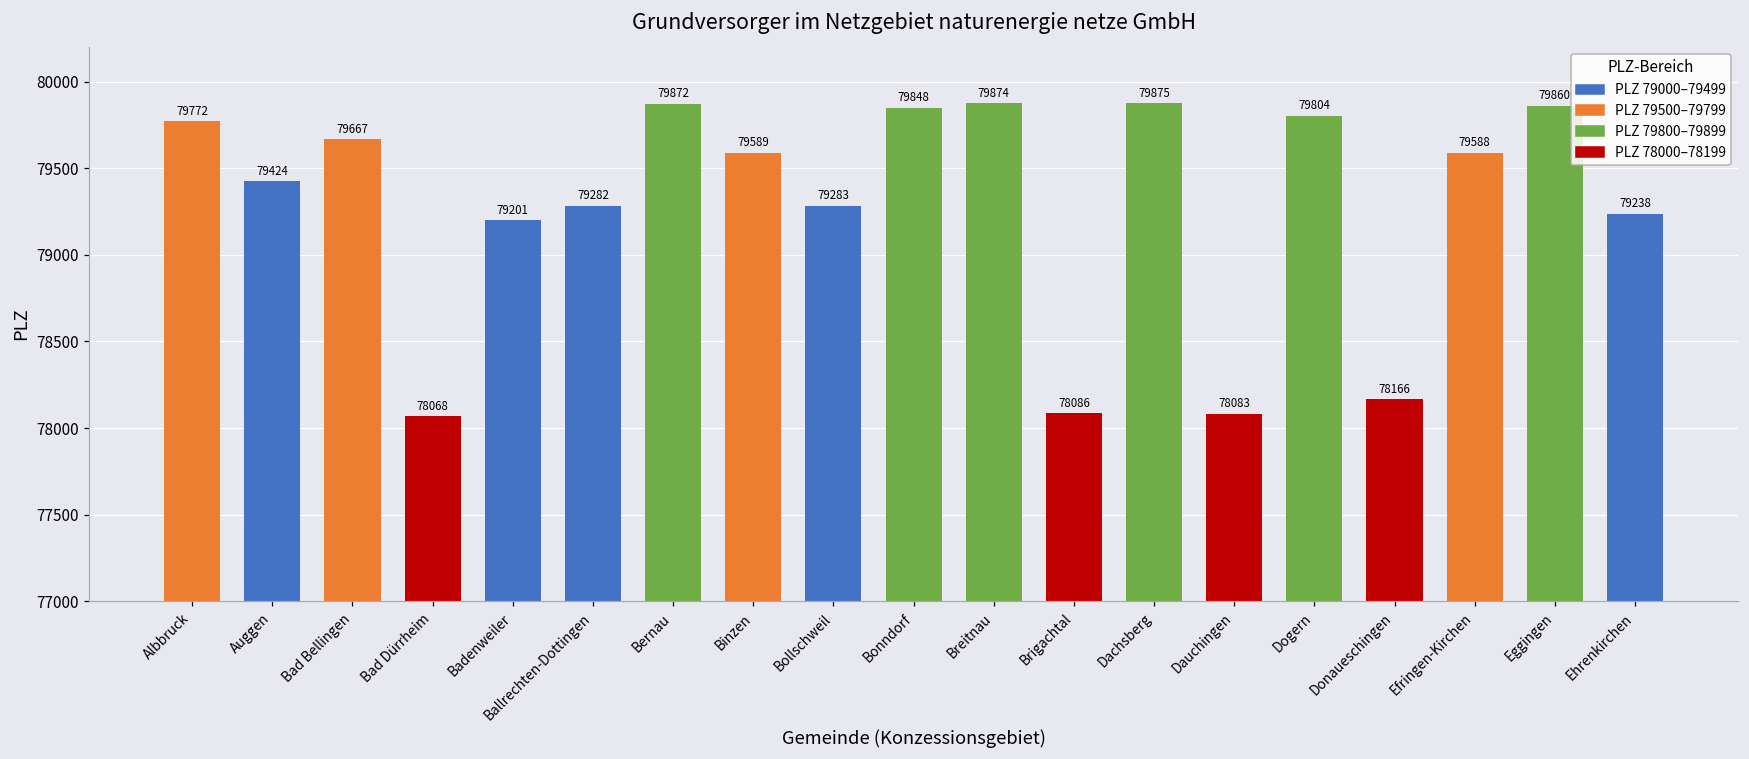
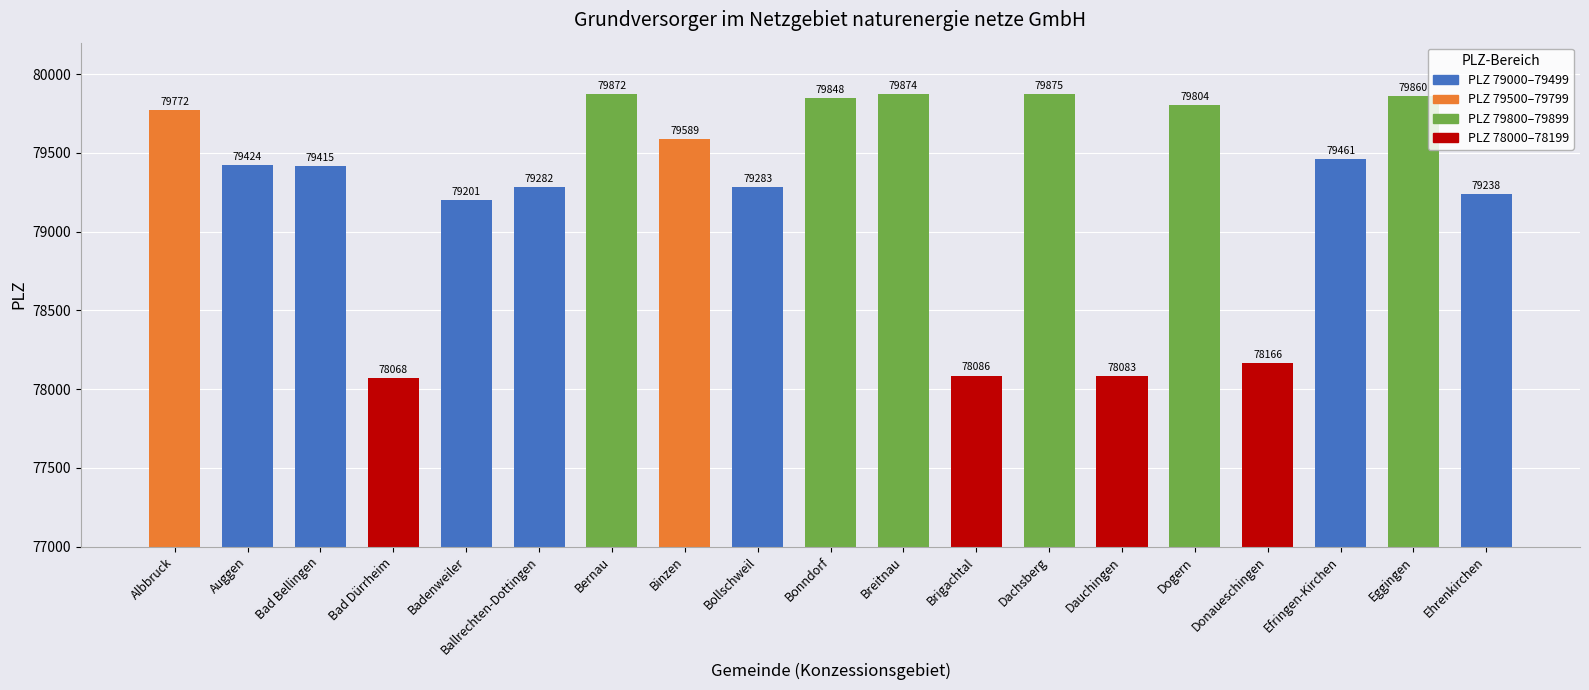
  {
    "Albbruck": 79772,
    "Auggen": 79424,
-   "Bad Bellingen": 79667,
+   "Bad Bellingen": 79415,
    "Bad Dürrheim": 78068,
    "Badenweiler": 79201,
    "Ballrechten-Dottingen": 79282,
    "Bernau": 79872,
    "Binzen": 79589,
    "Bollschweil": 79283,
    "Bonndorf": 79848,
    "Breitnau": 79874,
    "Brigachtal": 78086,
    "Dachsberg": 79875,
    "Dauchingen": 78083,
    "Dogern": 79804,
    "Donaueschingen": 78166,
-   "Efringen-Kirchen": 79588,
+   "Efringen-Kirchen": 79461,
    "Ehrenkirchen": 79238
  }
